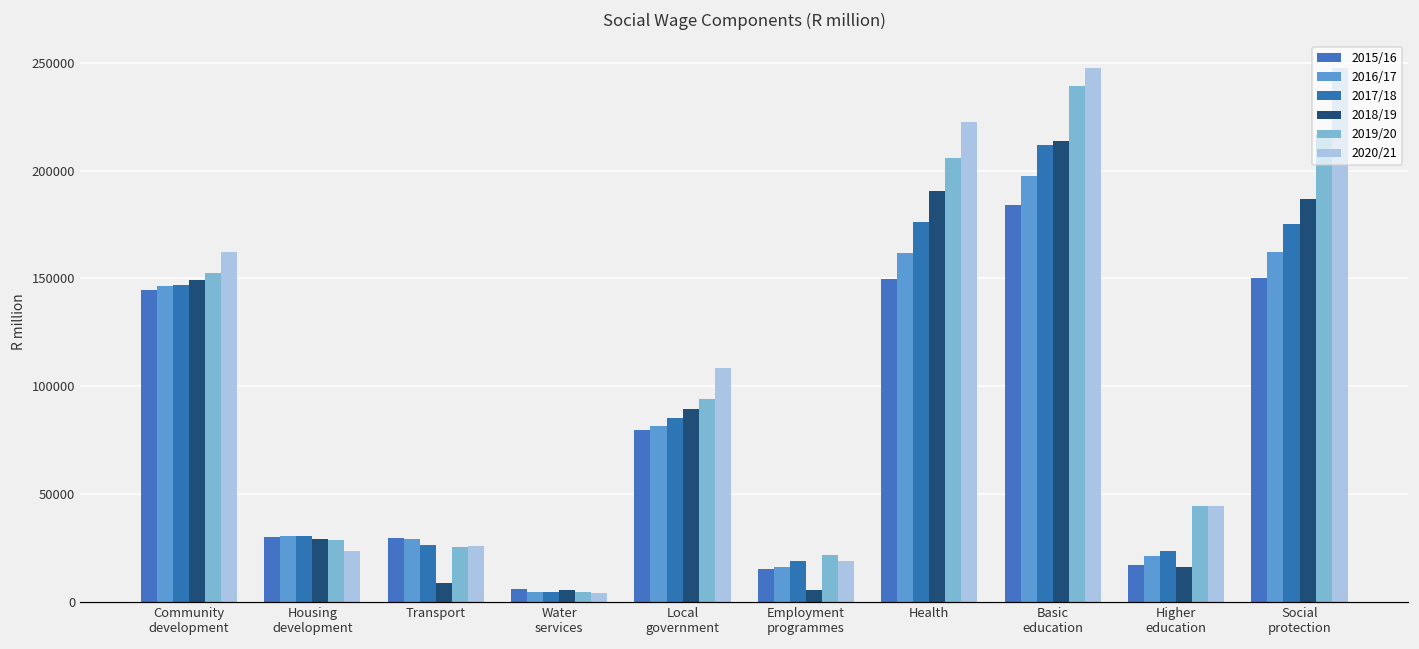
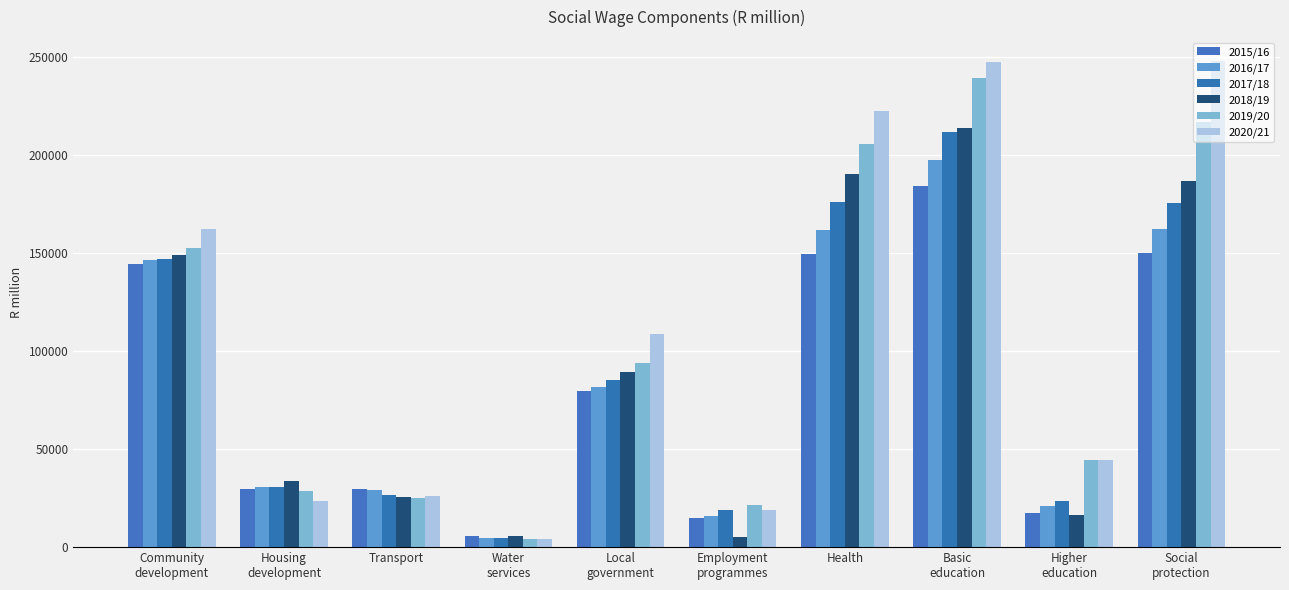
  {
    "2018/19": {
      "Community development": 149000,
-     "Housing development": 29000,
-     "Transport": 9000,
+     "Housing development": 34000,
+     "Transport": 25000,
      "Water services": 6000,
      "Local government": 89000,
      "Employment programmes": 5000,
      "Health": 190000,
      "Basic education": 214000,
      "Higher education": 16000,
      "Social protection": 187000
    }
  }
